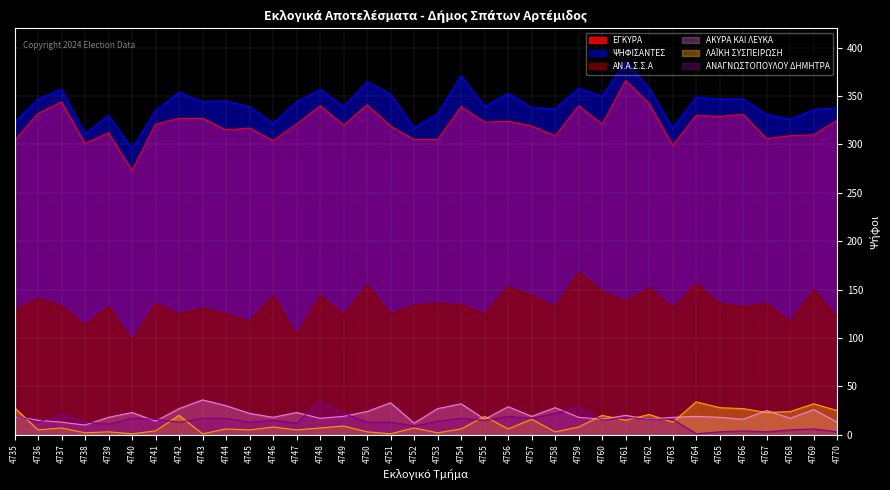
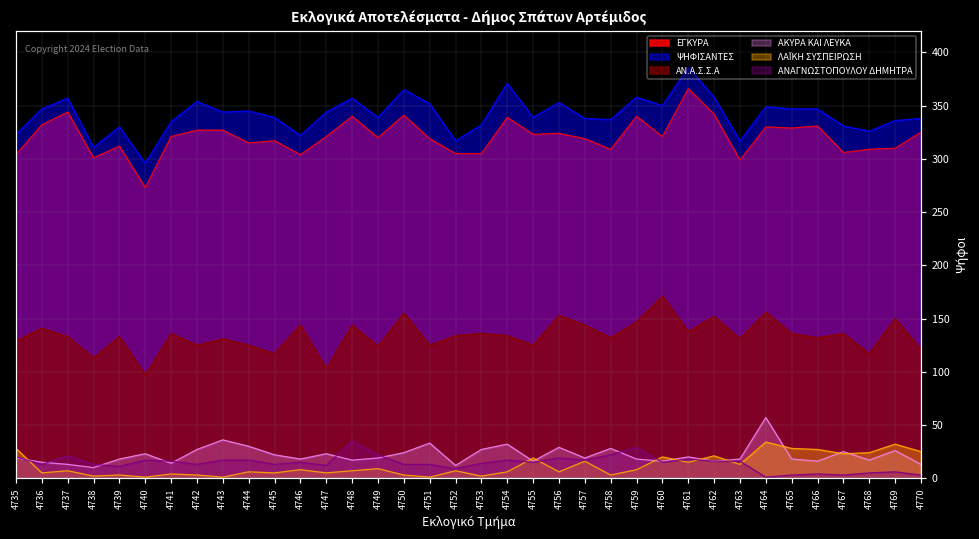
  {
    "ΕΓΚΥΡΑ": {
      "4735": 300,
      "4736": 330,
      "4737": 340,
      "4738": 300,
      "4739": 310,
      "4740": 270,
      "4741": 320,
      "4742": 330,
      "4743": 330,
      "4744": 320,
      "4745": 320,
      "4746": 300,
      "4747": 320,
      "4748": 340,
      "4749": 320,
      "4750": 340,
      "4751": 320,
      "4752": 310,
      "4753": 310,
      "4754": 340,
      "4755": 320,
      "4756": 320,
      "4757": 320,
      "4758": 310,
      "4759": 340,
      "4760": 320,
      "4761": 370,
      "4762": 340,
      "4763": 300,
      "4764": 330,
      "4765": 330,
      "4766": 330,
      "4767": 310,
      "4768": 310,
      "4769": 310,
      "4770": 330
    },
    "ΨΗΦΙΣΑΝΤΕΣ": {
      "4735": 320,
      "4736": 350,
      "4737": 360,
      "4738": 310,
      "4739": 330,
      "4740": 300,
      "4741": 340,
      "4742": 350,
      "4743": 340,
      "4744": 350,
      "4745": 340,
      "4746": 320,
      "4747": 340,
      "4748": 360,
      "4749": 340,
      "4750": 370,
      "4751": 350,
      "4752": 320,
      "4753": 330,
      "4754": 370,
      "4755": 340,
      "4756": 350,
      "4757": 340,
      "4758": 340,
      "4759": 360,
      "4760": 350,
      "4762": 360,
      "4763": 320,
      "4764": 350,
      "4765": 350,
      "4766": 350,
      "4767": 330,
      "4768": 330,
      "4769": 340,
      "4770": 340
    },
    "ΑΝ.Α.Σ.Σ.Α": {
      "4735": 130,
      "4736": 140,
      "4737": 130,
      "4738": 110,
      "4739": 130,
      "4740": 100,
      "4741": 140,
      "4742": 130,
      "4743": 130,
      "4744": 130,
      "4745": 120,
      "4746": 140,
      "4747": 100,
      "4748": 140,
      "4749": 120,
      "4750": 160,
      "4751": 130,
      "4752": 130,
      "4753": 140,
      "4754": 130,
      "4755": 130,
      "4756": 150,
      "4757": 140,
      "4758": 130,
-     "4759": 170,
-     "4760": 150,
+     "4759": 150,
+     "4760": 170,
      "4761": 140,
      "4762": 150,
      "4763": 130,
      "4764": 160,
      "4765": 140,
      "4766": 130,
      "4767": 140,
      "4768": 120,
      "4769": 150,
      "4770": 120
    },
    "ΑΚΥΡΑ ΚΑΙ ΛΕΥΚΑ": {
      "4737": 10,
      "4738": 10,
      "4739": 20,
      "4740": 20,
      "4742": 30,
      "4743": 40,
      "4744": 30,
      "4745": 20,
      "4746": 20,
      "4747": 20,
      "4748": 20,
      "4749": 20,
      "4750": 20,
      "4751": 30,
      "4752": 10,
      "4753": 30,
      "4754": 30,
      "4756": 30,
      "4758": 30,
      "4759": 20,
-     "4764": 20,
+     "4764": 60,
      "4765": 20,
      "4766": 20,
      "4768": 20,
      "4769": 30,
      "4770": 10
    },
    "ΛΑΪΚΗ ΣΥΣΠΕΙΡΩΣΗ": {
      "4735": 30,
      "4736": 10,
      "4737": 10,
      "4738": 0,
      "4739": 0,
      "4740": 0,
      "4741": 0,
-     "4742": 20,
+     "4742": 0,
      "4743": 0,
      "4744": 10,
      "4745": 10,
      "4746": 10,
      "4747": 10,
      "4748": 10,
      "4749": 10,
      "4750": 0,
      "4751": 0,
      "4753": 0,
      "4754": 10,
      "4755": 20,
      "4756": 10,
      "4758": 0,
      "4759": 10,
      "4760": 20,
      "4761": 20,
      "4762": 20,
      "4763": 10,
      "4764": 30,
      "4765": 30,
      "4766": 30,
      "4768": 20,
      "4769": 30,
      "4770": 30
    },
    "ΑΝΑΓΝΩΣΤΟΠΟΥΛΟΥ ΔΗΜΗΤΡΑ": {
      "4737": 20,
      "4738": 10,
      "4739": 10,
      "4740": 20,
      "4742": 10,
      "4743": 20,
      "4744": 20,
      "4745": 10,
      "4746": 20,
      "4747": 10,
      "4748": 40,
      "4749": 20,
      "4750": 10,
      "4751": 10,
      "4753": 10,
      "4754": 20,
      "4756": 20,
      "4758": 20,
      "4759": 30,
      "4764": 0,
      "4765": 0,
      "4766": 0,
      "4767": 0,
      "4768": 10,
      "4769": 10,
      "4770": 0
    }
  }
